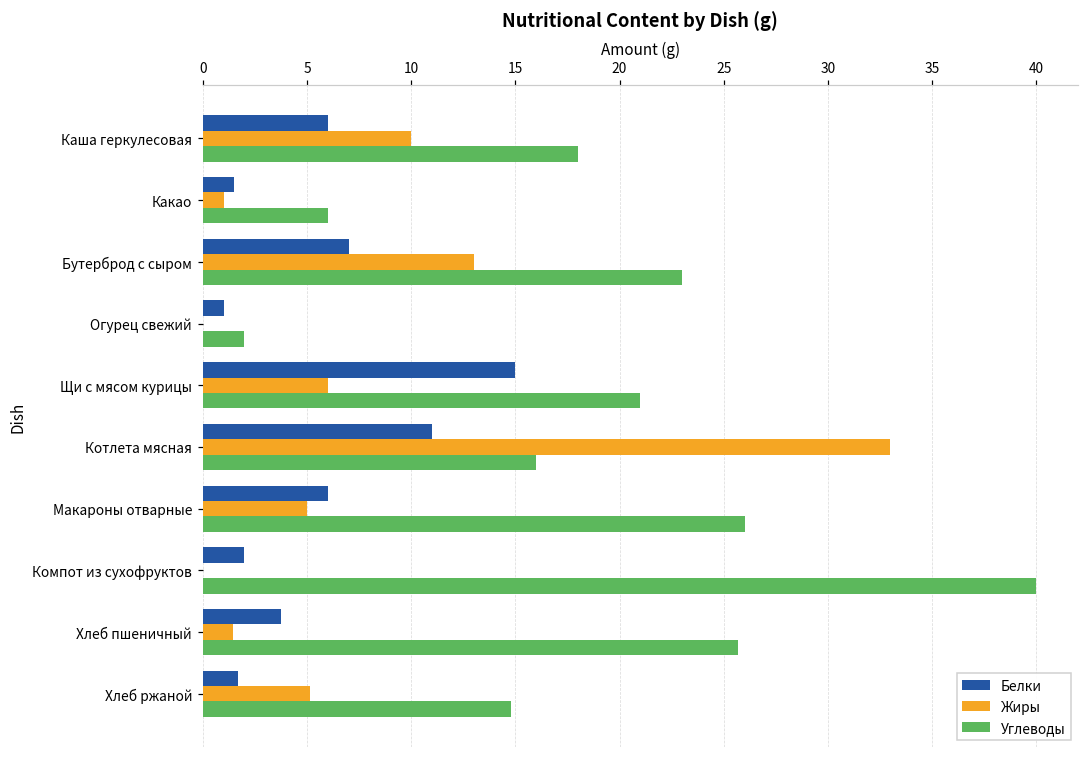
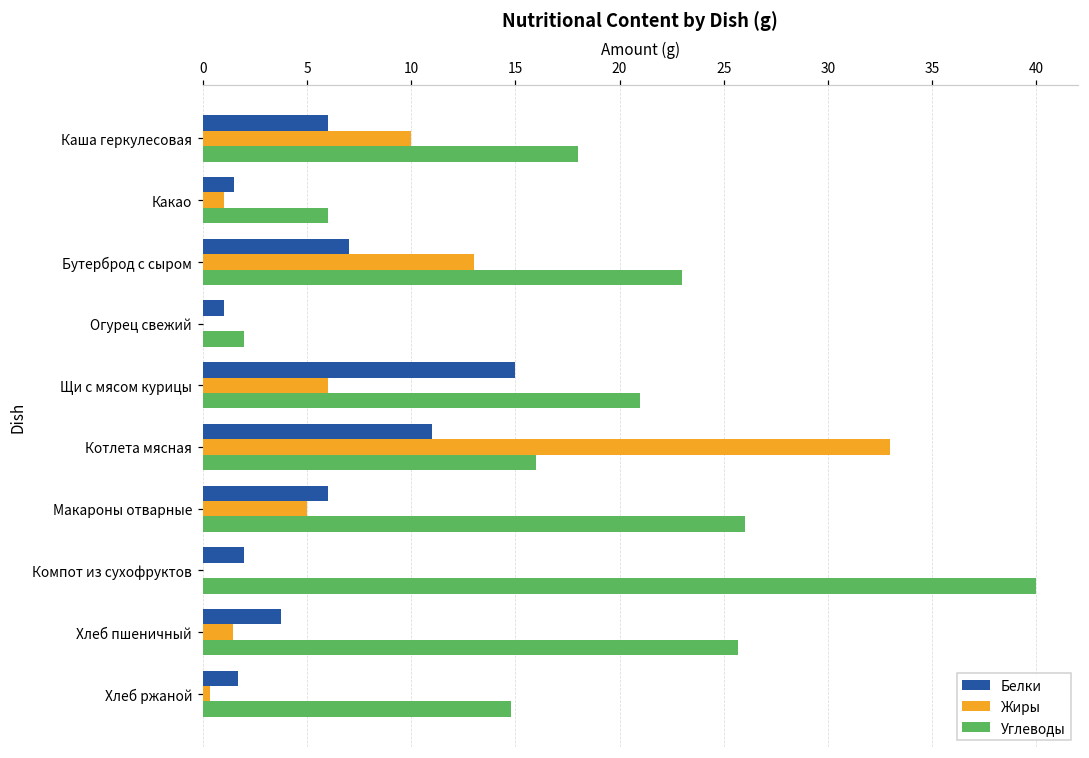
  {
    "Белки": {
      "Каша геркулесовая": 6.0,
      "Какао": 1.5,
      "Бутерброд с сыром": 7.0,
      "Огурец свежий": 1.0,
      "Щи с мясом курицы": 15.0,
      "Котлета мясная": 11.0,
      "Макароны отварные": 6.0,
      "Компот из сухофруктов": 2.0,
      "Хлеб пшеничный": 3.8,
      "Хлеб ржаной": 1.7
    },
    "Жиры": {
      "Каша геркулесовая": 10.0,
      "Какао": 1.0,
      "Бутерброд с сыром": 13.0,
      "Огурец свежий": 0.0,
      "Щи с мясом курицы": 6.0,
      "Котлета мясная": 33.0,
      "Макароны отварные": 5.0,
      "Компот из сухофруктов": 0.0,
      "Хлеб пшеничный": 1.5,
-     "Хлеб ржаной": 5.1
+     "Хлеб ржаной": 0.3
    },
    "Углеводы": {
      "Каша геркулесовая": 18.0,
      "Какао": 6.0,
      "Бутерброд с сыром": 23.0,
      "Огурец свежий": 2.0,
      "Щи с мясом курицы": 21.0,
      "Котлета мясная": 16.0,
      "Макароны отварные": 26.0,
      "Компот из сухофруктов": 40.0,
      "Хлеб пшеничный": 25.7,
      "Хлеб ржаной": 14.8
    }
  }
